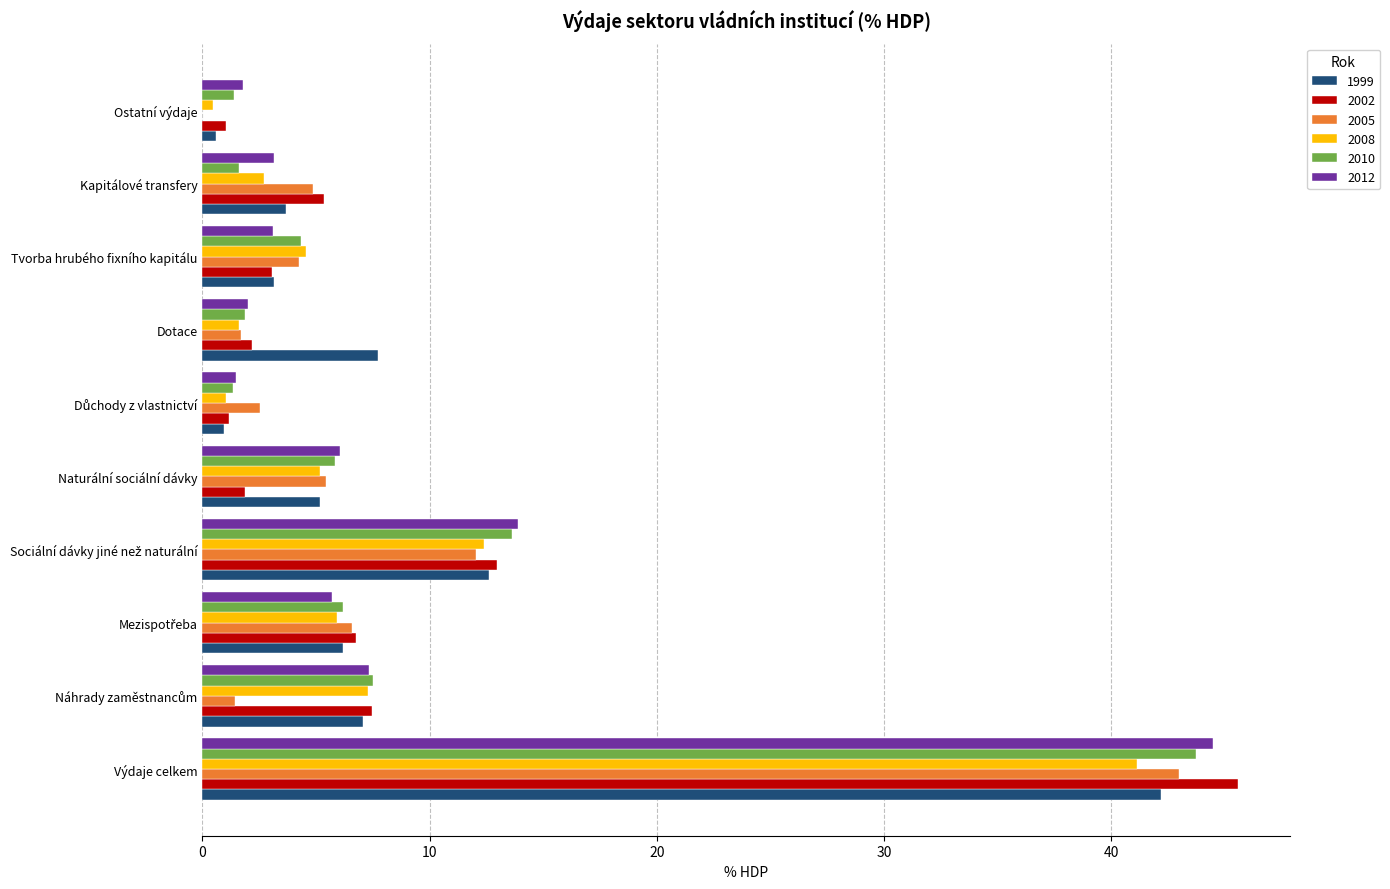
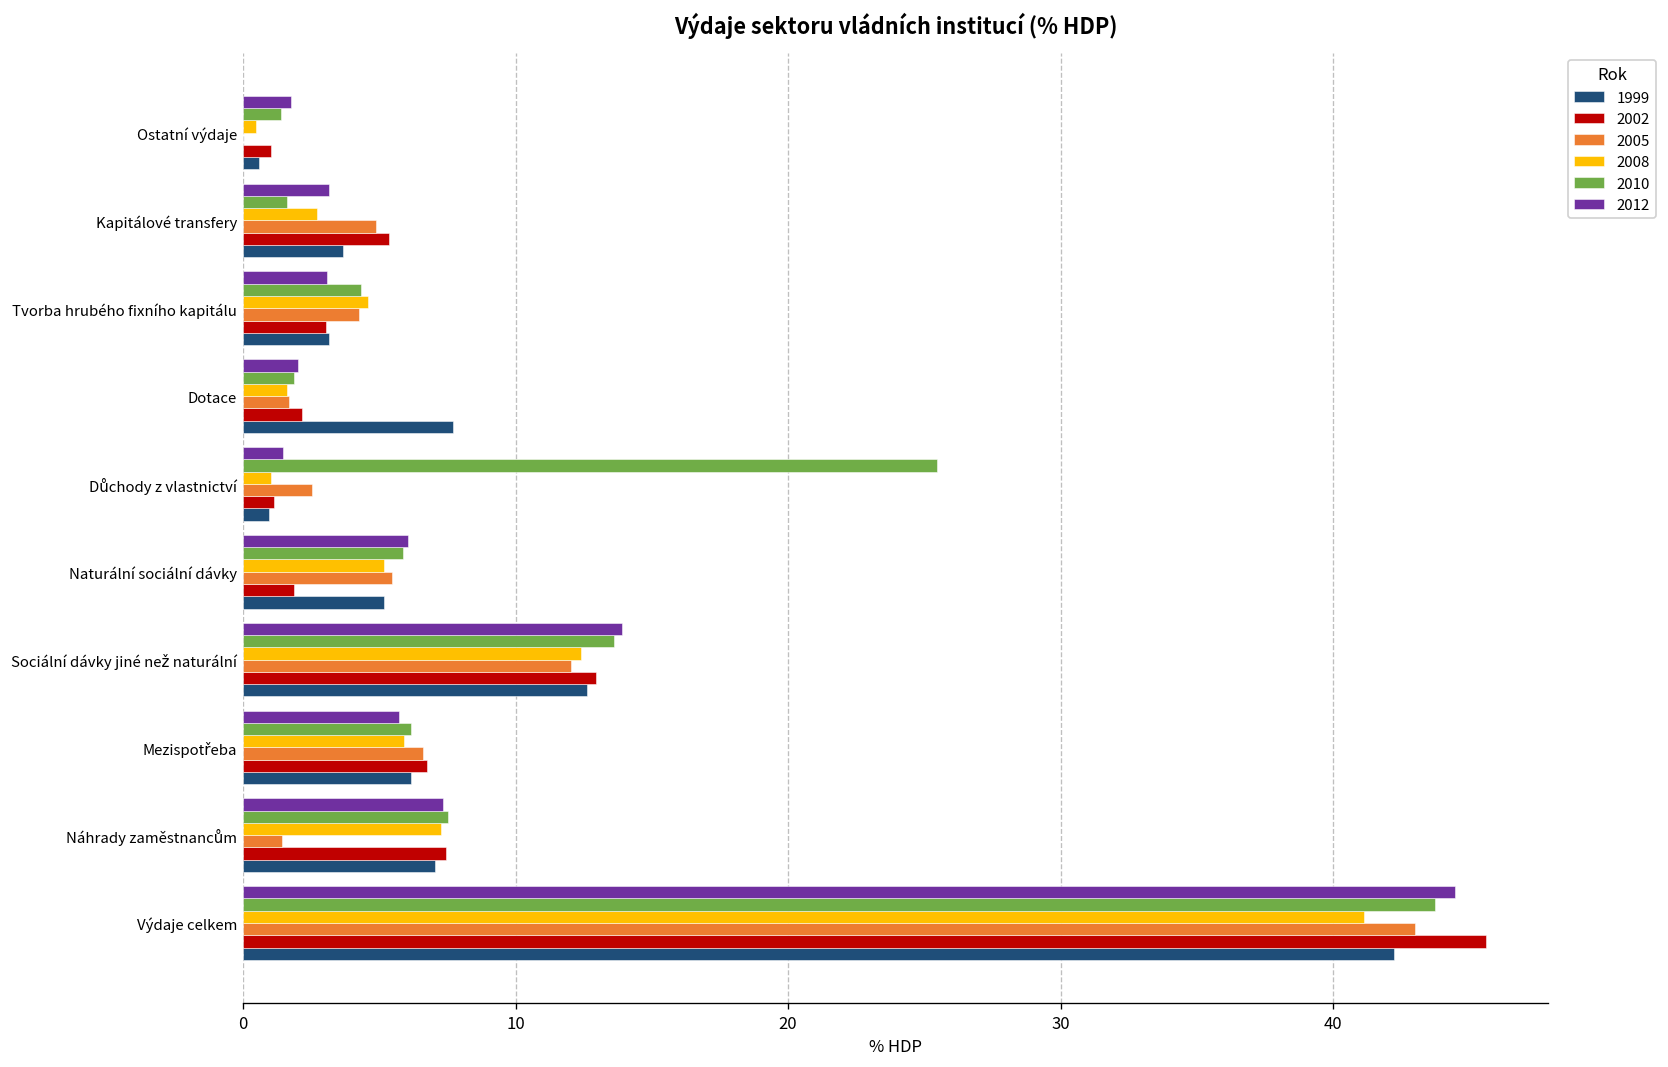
  {
    "1999": {
      "Ostatní výdaje": 0.6,
      "Kapitálové transfery": 3.7,
      "Tvorba hrubého fixního kapitálu": 3.2,
      "Dotace": 7.7,
      "Důchody z vlastnictví": 1.0,
      "Naturální sociální dávky": 5.2,
      "Sociální dávky jiné než naturální": 12.6,
      "Mezispotřeba": 6.2,
      "Náhrady zaměstnancům": 7.0,
      "Výdaje celkem": 42.2
    },
    "2002": {
      "Ostatní výdaje": 1.0,
      "Kapitálové transfery": 5.4,
      "Tvorba hrubého fixního kapitálu": 3.1,
      "Dotace": 2.2,
      "Důchody z vlastnictví": 1.2,
      "Naturální sociální dávky": 1.9,
      "Sociální dávky jiné než naturální": 13.0,
      "Mezispotřeba": 6.8,
      "Náhrady zaměstnancům": 7.5,
      "Výdaje celkem": 45.6
    },
    "2005": {
      "Ostatní výdaje": 0.0,
      "Kapitálové transfery": 4.9,
      "Tvorba hrubého fixního kapitálu": 4.3,
      "Dotace": 1.7,
      "Důchody z vlastnictví": 2.5,
      "Naturální sociální dávky": 5.5,
      "Sociální dávky jiné než naturální": 12.0,
      "Mezispotřeba": 6.6,
      "Náhrady zaměstnancům": 1.4,
      "Výdaje celkem": 43.0
    },
    "2008": {
      "Ostatní výdaje": 0.5,
      "Kapitálové transfery": 2.7,
      "Tvorba hrubého fixního kapitálu": 4.6,
      "Dotace": 1.6,
      "Důchody z vlastnictví": 1.0,
      "Naturální sociální dávky": 5.2,
      "Sociální dávky jiné než naturální": 12.4,
      "Mezispotřeba": 5.9,
      "Náhrady zaměstnancům": 7.3,
      "Výdaje celkem": 41.1
    },
    "2010": {
      "Ostatní výdaje": 1.4,
      "Kapitálové transfery": 1.6,
      "Tvorba hrubého fixního kapitálu": 4.3,
      "Dotace": 1.9,
-     "Důchody z vlastnictví": 1.3,
+     "Důchody z vlastnictví": 25.5,
      "Naturální sociální dávky": 5.9,
      "Sociální dávky jiné než naturální": 13.6,
      "Mezispotřeba": 6.2,
      "Náhrady zaměstnancům": 7.5,
      "Výdaje celkem": 43.7
    },
    "2012": {
      "Ostatní výdaje": 1.8,
      "Kapitálové transfery": 3.2,
      "Tvorba hrubého fixního kapitálu": 3.1,
      "Dotace": 2.0,
      "Důchody z vlastnictví": 1.5,
      "Naturální sociální dávky": 6.1,
      "Sociální dávky jiné než naturální": 13.9,
      "Mezispotřeba": 5.7,
      "Náhrady zaměstnancům": 7.3,
      "Výdaje celkem": 44.5
    }
  }
